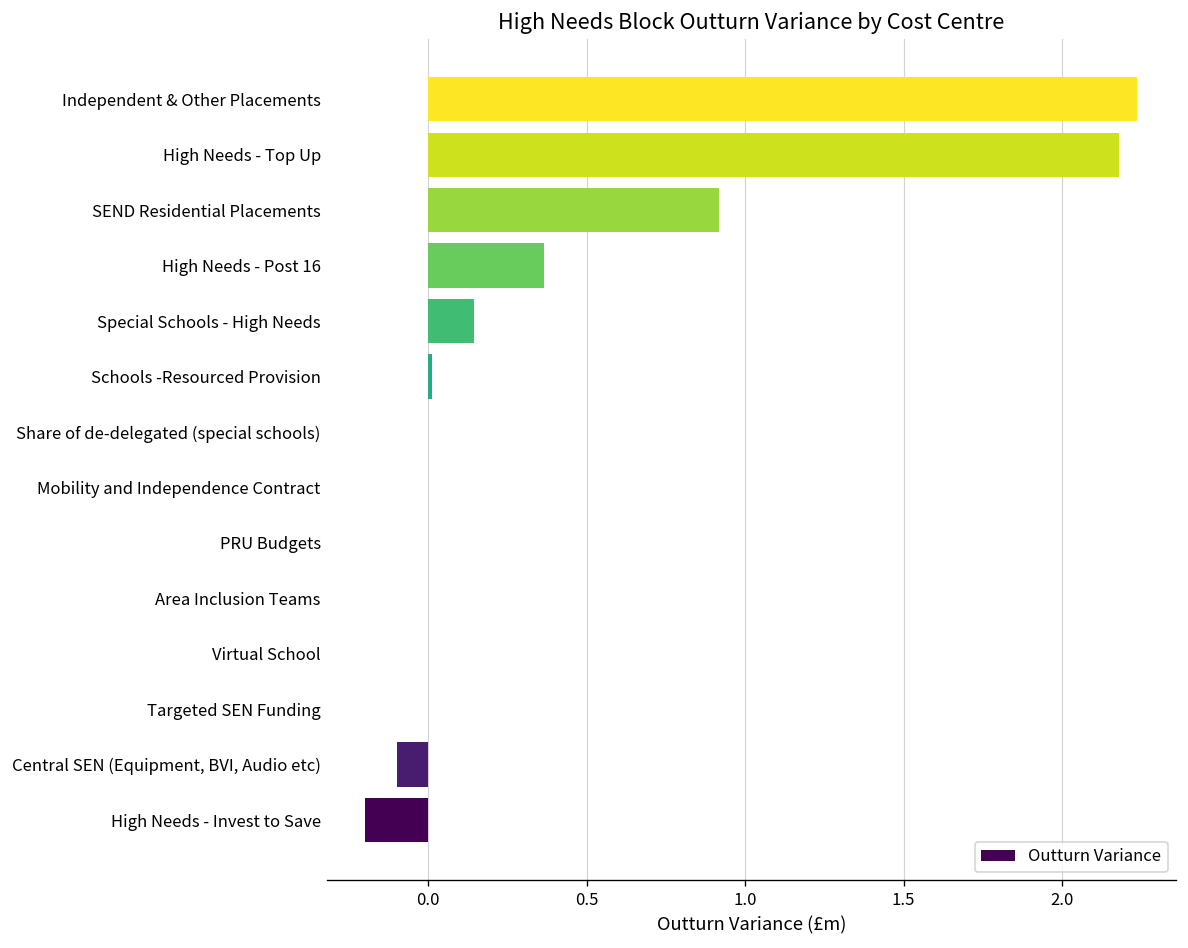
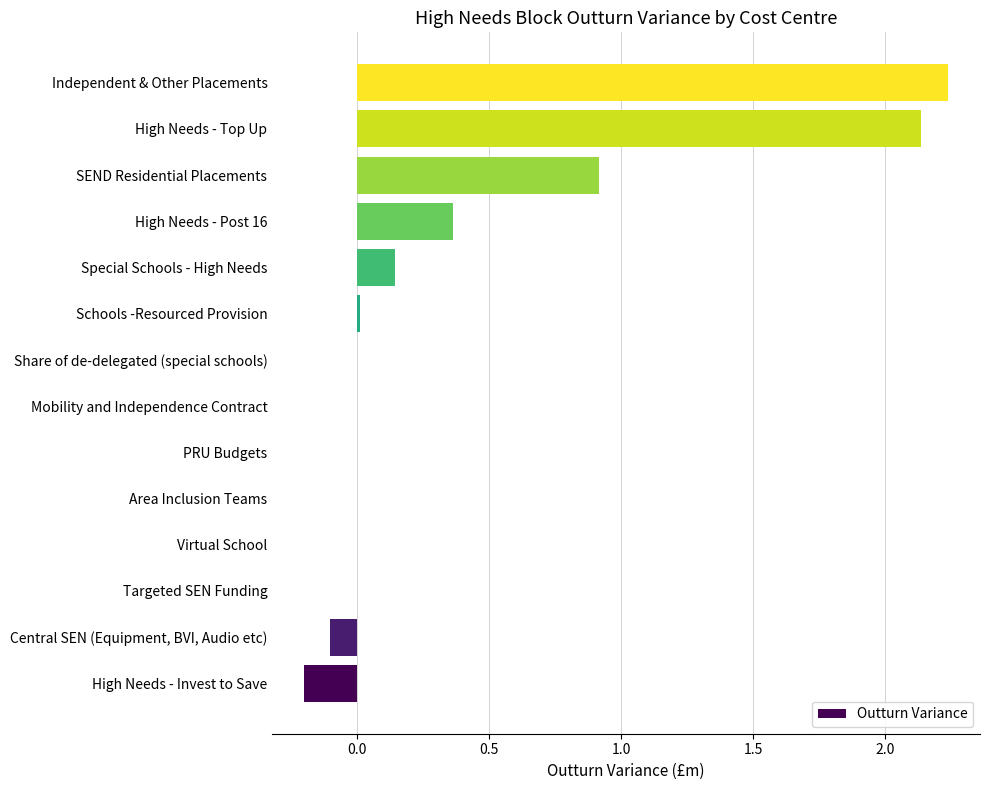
  {
    "Independent & Other Placements": 2.24,
-   "High Needs - Top Up": 2.18,
+   "High Needs - Top Up": 2.13,
    "SEND Residential Placements": 0.92,
    "High Needs - Post 16": 0.37,
    "Special Schools - High Needs": 0.14,
    "Schools -Resourced Provision": 0.01,
    "Share of de-delegated (special schools)": 0.00,
    "Mobility and Independence Contract": 0.00,
    "PRU Budgets": 0.00,
    "Area Inclusion Teams": 0.00,
    "Virtual School": 0.00,
    "Targeted SEN Funding": 0.00,
    "Central SEN (Equipment, BVI, Audio etc)": -0.10,
    "High Needs - Invest to Save": -0.20
  }
